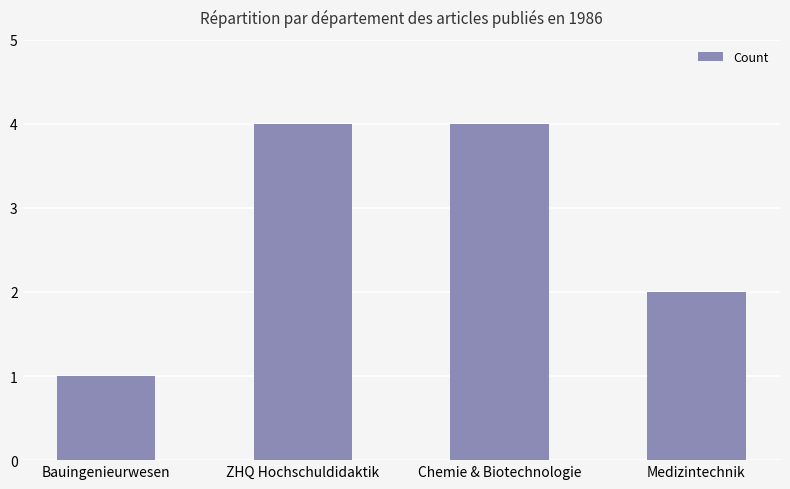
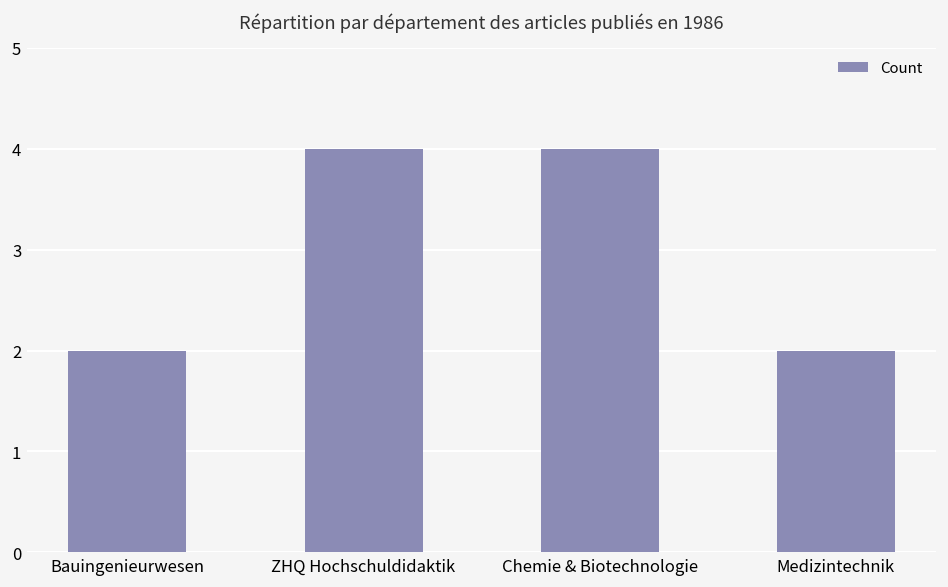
  {
-   "Bauingenieurwesen": 1,
+   "Bauingenieurwesen": 2,
    "ZHQ Hochschuldidaktik": 4,
    "Chemie & Biotechnologie": 4,
    "Medizintechnik": 2
  }
